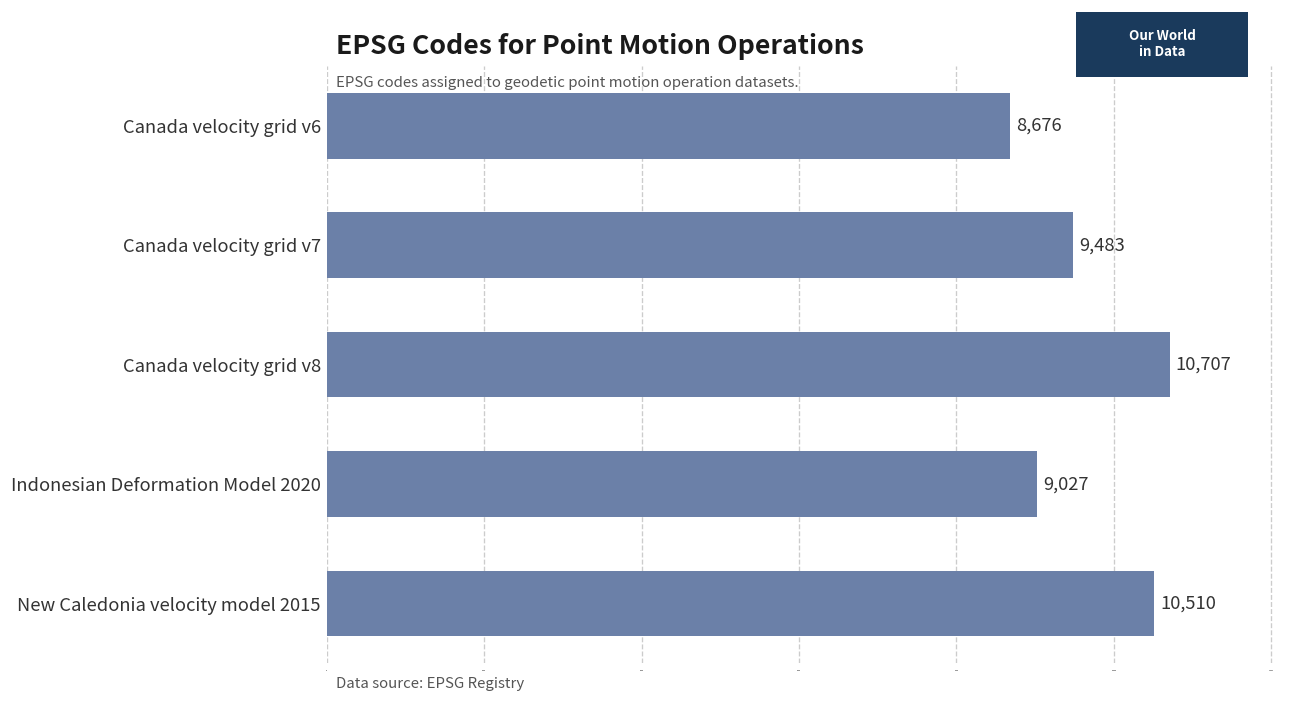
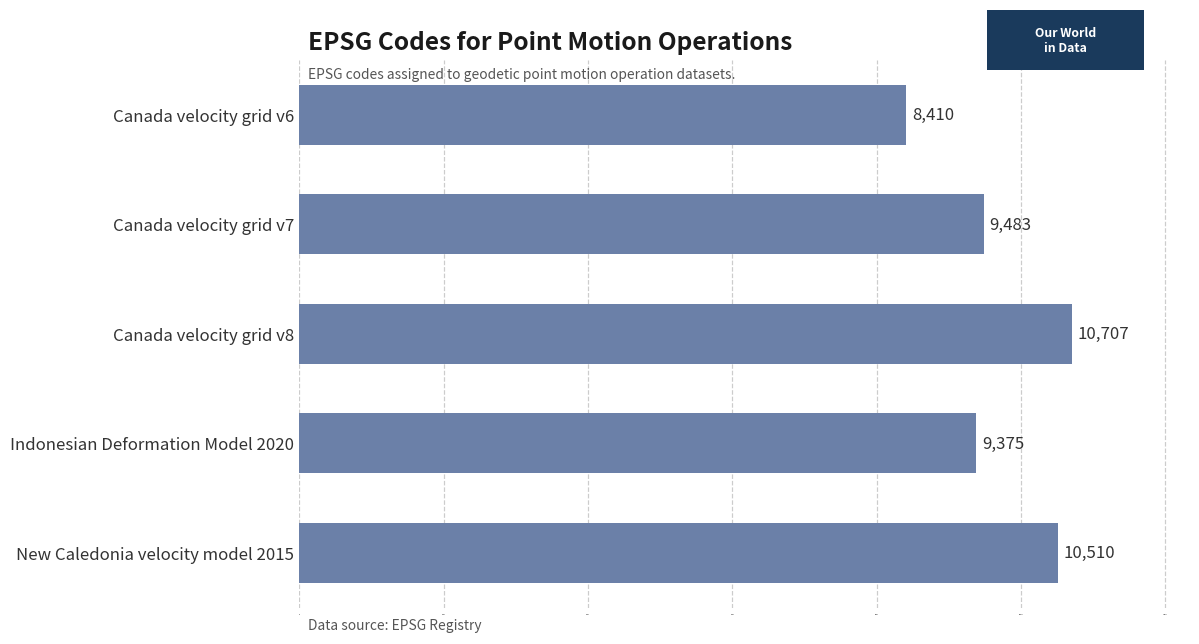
  {
-   "Canada velocity grid v6": "8,676",
+   "Canada velocity grid v6": "8,410",
    "Canada velocity grid v7": "9,483",
    "Canada velocity grid v8": "10,707",
-   "Indonesian Deformation Model 2020": "9,027",
+   "Indonesian Deformation Model 2020": "9,375",
    "New Caledonia velocity model 2015": "10,510"
  }
